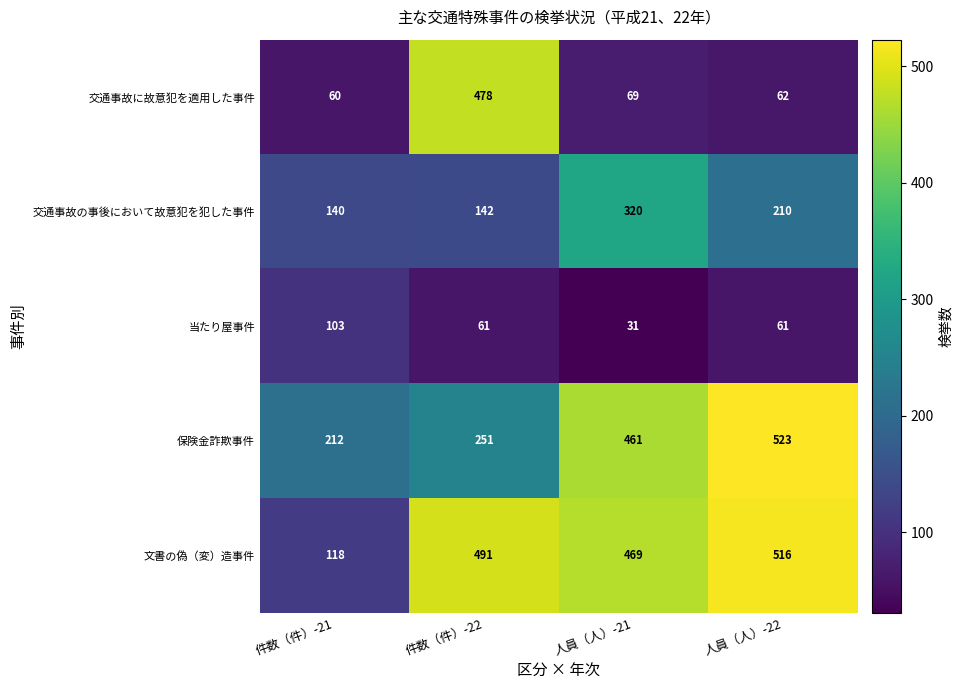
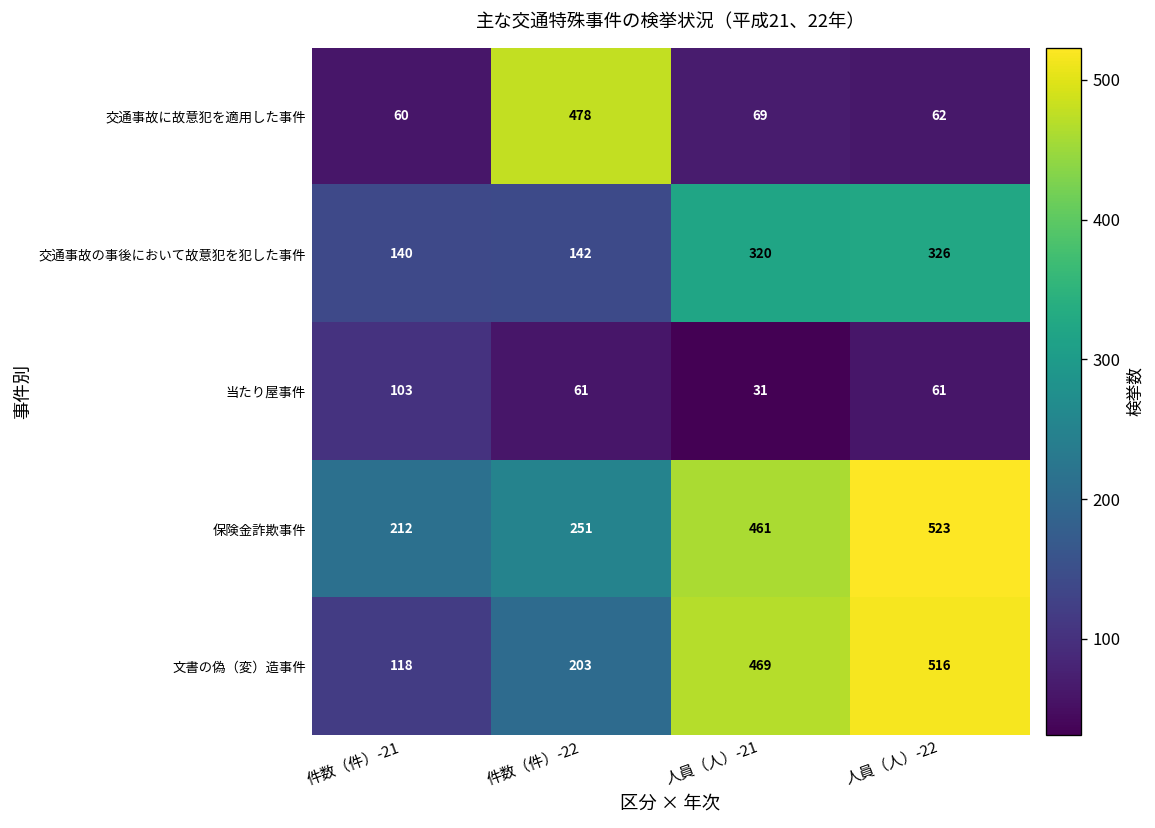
  {
    "交通事故に故意犯を適用した事件": {
      "件数（件）-21": 60,
      "件数（件）-22": 478,
      "人員（人）-21": 69,
      "人員（人）-22": 62
    },
    "交通事故の事後において故意犯を犯した事件": {
      "件数（件）-21": 140,
      "件数（件）-22": 142,
      "人員（人）-21": 320,
-     "人員（人）-22": 210
+     "人員（人）-22": 326
    },
    "当たり屋事件": {
      "件数（件）-21": 103,
      "件数（件）-22": 61,
      "人員（人）-21": 31,
      "人員（人）-22": 61
    },
    "保険金詐欺事件": {
      "件数（件）-21": 212,
      "件数（件）-22": 251,
      "人員（人）-21": 461,
      "人員（人）-22": 523
    },
    "文書の偽（変）造事件": {
      "件数（件）-21": 118,
-     "件数（件）-22": 491,
+     "件数（件）-22": 203,
      "人員（人）-21": 469,
      "人員（人）-22": 516
    }
  }
